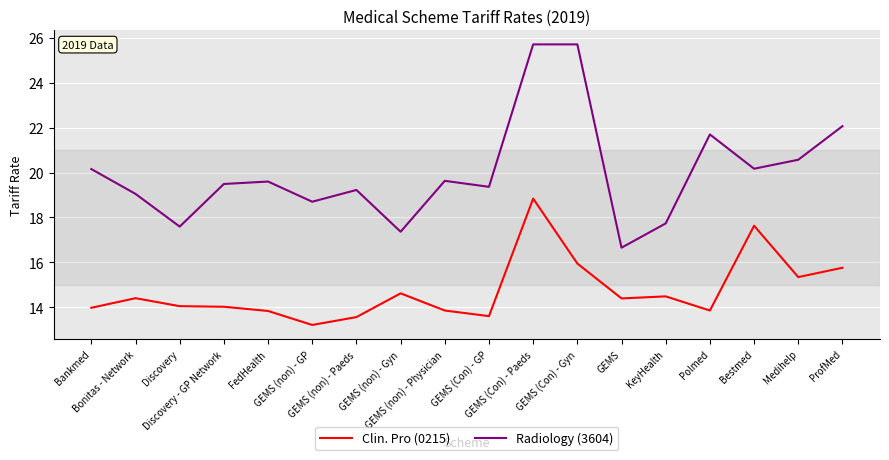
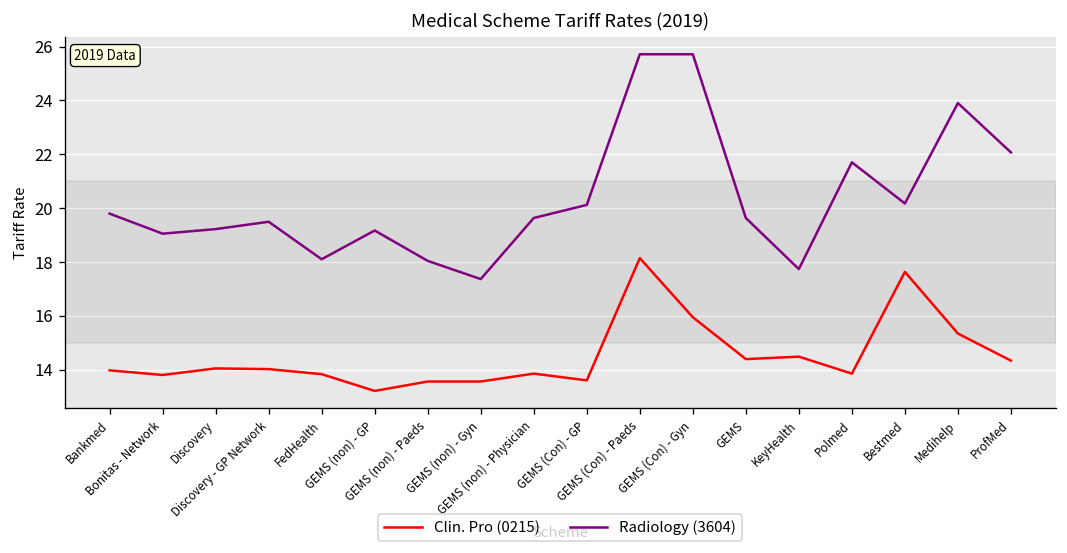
  {
    "Clin. Pro (0215)": {
      "Bankmed": 14.0,
-     "Bonitas - Network": 14.4,
+     "Bonitas - Network": 13.8,
      "Discovery": 14.0,
      "Discovery - GP Network": 14.0,
      "FedHealth": 13.8,
      "GEMS (non) - GP": 13.2,
      "GEMS (non) - Paeds": 13.6,
-     "GEMS (non) - Gyn": 14.6,
+     "GEMS (non) - Gyn": 13.6,
      "GEMS (non) - Physician": 13.9,
      "GEMS (Con) - GP": 13.6,
-     "GEMS (Con) - Paeds": 18.8,
+     "GEMS (Con) - Paeds": 18.1,
      "GEMS (Con) - Gyn": 15.9,
      "GEMS": 14.4,
      "KeyHealth": 14.5,
      "Polmed": 13.9,
      "Bestmed": 17.6,
      "Medihelp": 15.3,
-     "ProfMed": 15.8
+     "ProfMed": 14.3
    },
    "Radiology (3604)": {
-     "Bankmed": 20.2,
+     "Bankmed": 19.8,
      "Bonitas - Network": 19.1,
-     "Discovery": 17.6,
+     "Discovery": 19.2,
      "Discovery - GP Network": 19.5,
-     "FedHealth": 19.6,
-     "GEMS (non) - GP": 18.7,
-     "GEMS (non) - Paeds": 19.2,
+     "FedHealth": 18.1,
+     "GEMS (non) - GP": 19.2,
+     "GEMS (non) - Paeds": 18.0,
      "GEMS (non) - Gyn": 17.4,
      "GEMS (non) - Physician": 19.6,
-     "GEMS (Con) - GP": 19.4,
+     "GEMS (Con) - GP": 20.1,
      "GEMS (Con) - Paeds": 25.7,
      "GEMS (Con) - Gyn": 25.7,
-     "GEMS": 16.7,
+     "GEMS": 19.6,
      "KeyHealth": 17.7,
      "Polmed": 21.7,
      "Bestmed": 20.2,
-     "Medihelp": 20.6,
+     "Medihelp": 23.9,
      "ProfMed": 22.1
    }
  }
